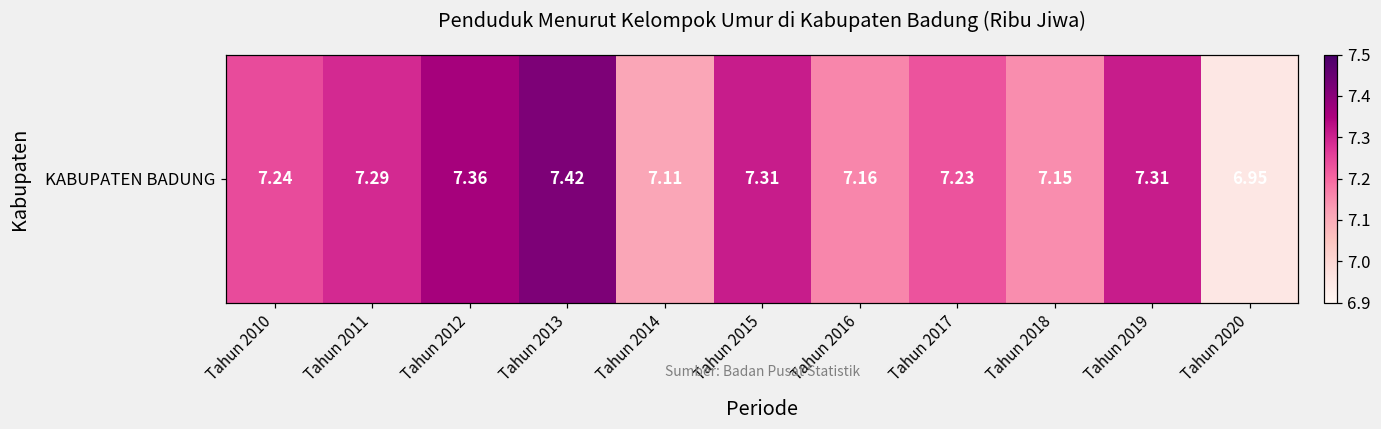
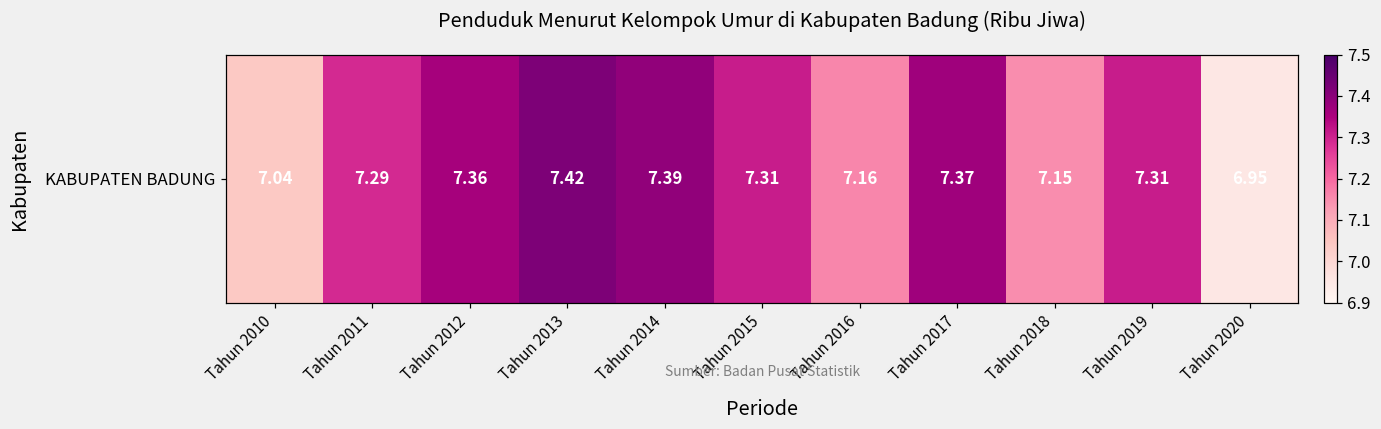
  {
    "KABUPATEN BADUNG": {
-     "Tahun 2010": 7.24,
+     "Tahun 2010": 7.04,
      "Tahun 2011": 7.29,
      "Tahun 2012": 7.36,
      "Tahun 2013": 7.42,
-     "Tahun 2014": 7.11,
+     "Tahun 2014": 7.39,
      "Tahun 2015": 7.31,
      "Tahun 2016": 7.16,
-     "Tahun 2017": 7.23,
+     "Tahun 2017": 7.37,
      "Tahun 2018": 7.15,
      "Tahun 2019": 7.31
    }
  }
